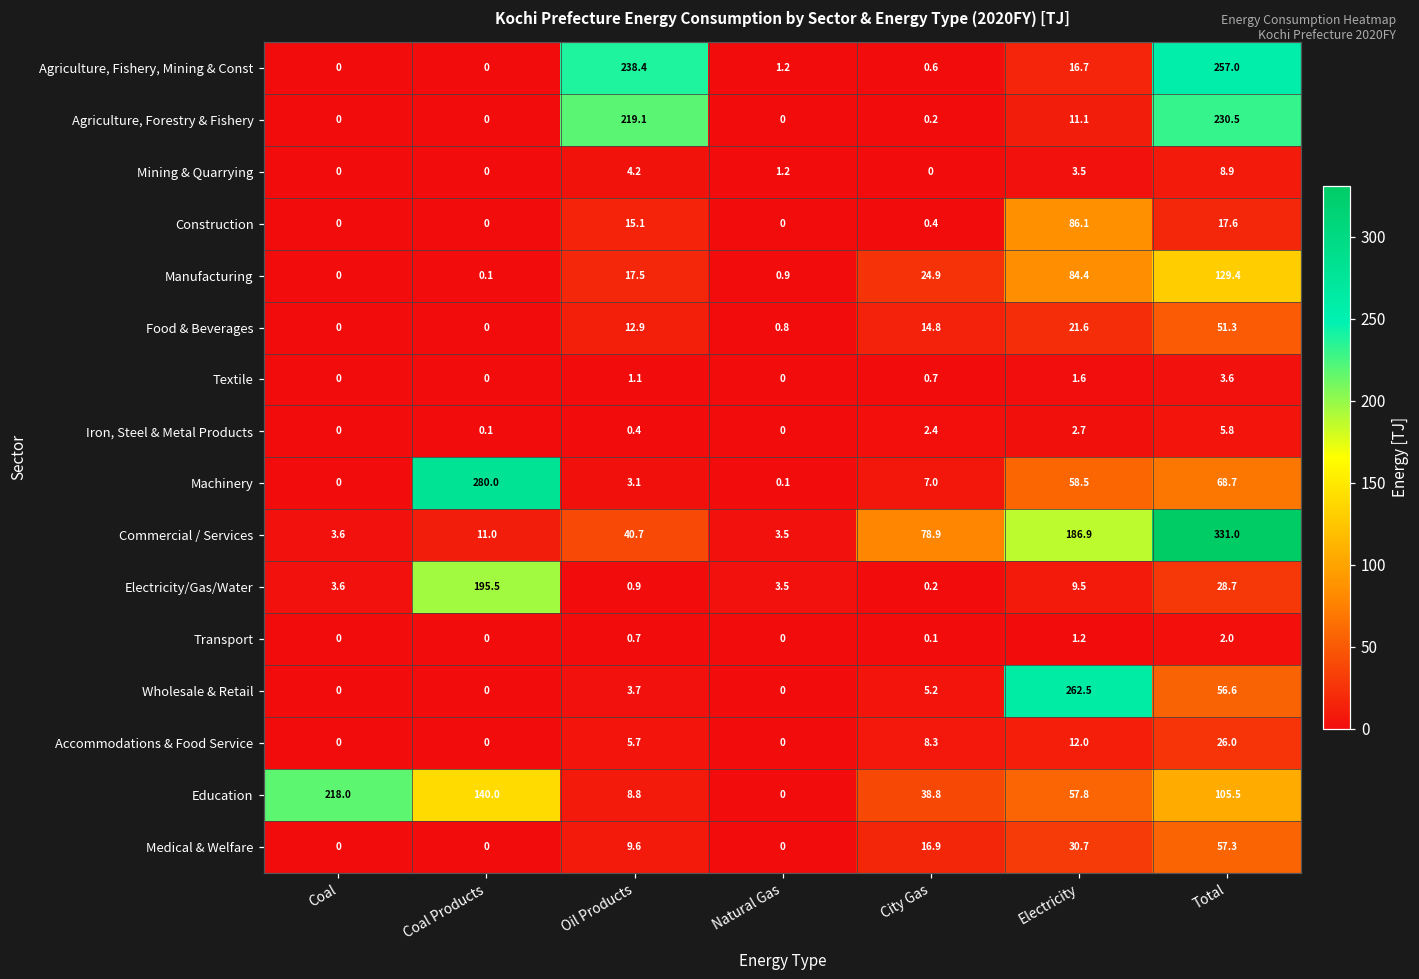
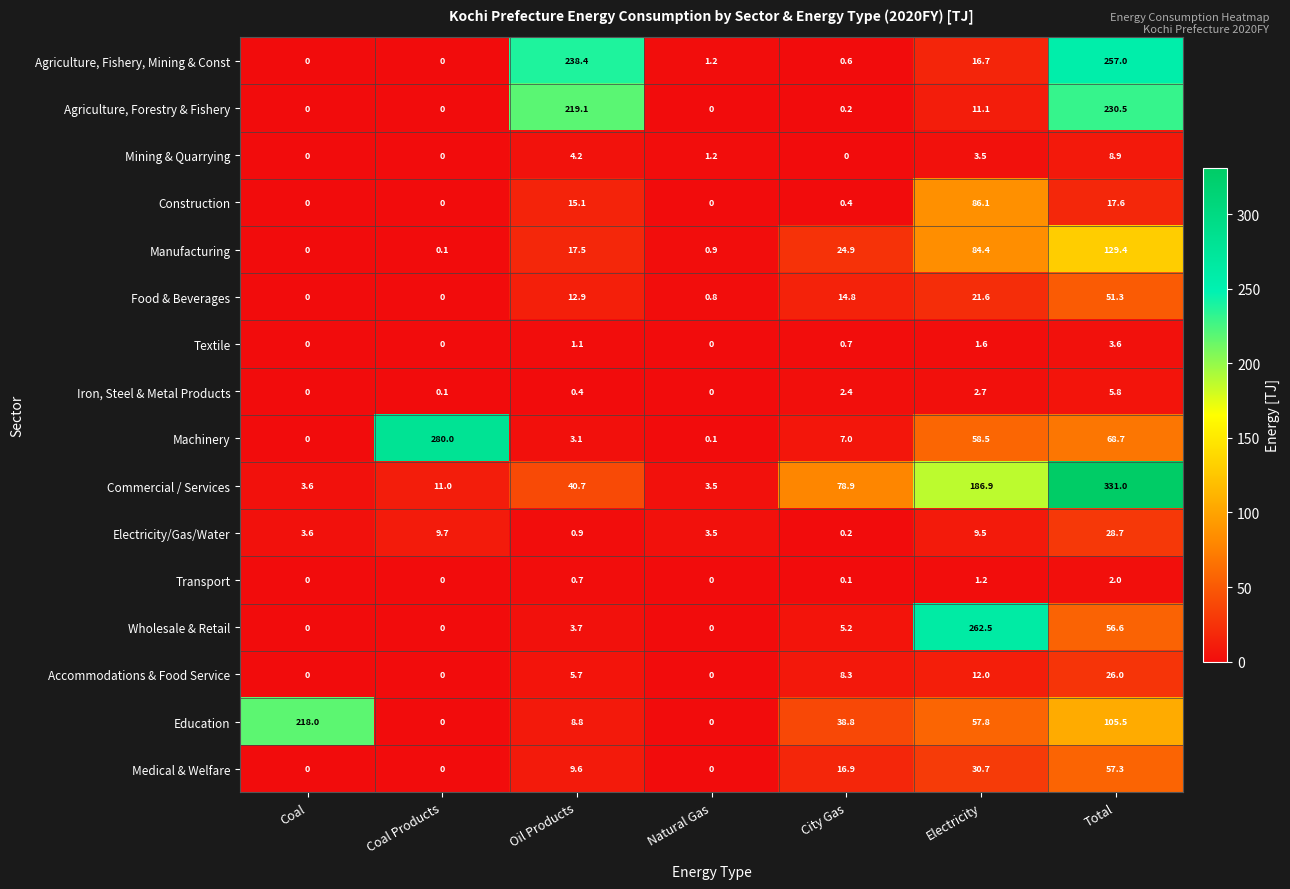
  {
    "Agriculture, Fishery, Mining & Const": {
      "Coal": 0,
      "Coal Products": 0,
      "Oil Products": 238.4,
      "Natural Gas": 1.2,
      "City Gas": 0.6,
      "Electricity": 16.7,
      "Total": 257.0
    },
    "Agriculture, Forestry & Fishery": {
      "Coal": 0,
      "Coal Products": 0,
      "Oil Products": 219.1,
      "Natural Gas": 0,
      "City Gas": 0.2,
      "Electricity": 11.1,
      "Total": 230.5
    },
    "Mining & Quarrying": {
      "Coal": 0,
      "Coal Products": 0,
      "Oil Products": 4.2,
      "Natural Gas": 1.2,
      "City Gas": 0,
      "Electricity": 3.5,
      "Total": 8.9
    },
    "Construction": {
      "Coal": 0,
      "Coal Products": 0,
      "Oil Products": 15.1,
      "Natural Gas": 0,
      "City Gas": 0.4,
      "Electricity": 86.1,
      "Total": 17.6
    },
    "Manufacturing": {
      "Coal": 0,
      "Coal Products": 0.1,
      "Oil Products": 17.5,
      "Natural Gas": 0.9,
      "City Gas": 24.9,
      "Electricity": 84.4,
      "Total": 129.4
    },
    "Food & Beverages": {
      "Coal": 0,
      "Coal Products": 0,
      "Oil Products": 12.9,
      "Natural Gas": 0.8,
      "City Gas": 14.8,
      "Electricity": 21.6,
      "Total": 51.3
    },
    "Textile": {
      "Coal": 0,
      "Coal Products": 0,
      "Oil Products": 1.1,
      "Natural Gas": 0,
      "City Gas": 0.7,
      "Electricity": 1.6,
      "Total": 3.6
    },
    "Iron, Steel & Metal Products": {
      "Coal": 0,
      "Coal Products": 0.1,
      "Oil Products": 0.4,
      "Natural Gas": 0,
      "City Gas": 2.4,
      "Electricity": 2.7,
      "Total": 5.8
    },
    "Machinery": {
      "Coal": 0,
      "Coal Products": 280.0,
      "Oil Products": 3.1,
      "Natural Gas": 0.1,
      "City Gas": 7.0,
      "Electricity": 58.5,
      "Total": 68.7
    },
    "Commercial / Services": {
      "Coal": 3.6,
      "Coal Products": 11.0,
      "Oil Products": 40.7,
      "Natural Gas": 3.5,
      "City Gas": 78.9,
      "Electricity": 186.9,
      "Total": 331.0
    },
    "Electricity/Gas/Water": {
      "Coal": 3.6,
-     "Coal Products": 195.5,
+     "Coal Products": 9.7,
      "Oil Products": 0.9,
      "Natural Gas": 3.5,
      "City Gas": 0.2,
      "Electricity": 9.5,
      "Total": 28.7
    },
    "Transport": {
      "Coal": 0,
      "Coal Products": 0,
      "Oil Products": 0.7,
      "Natural Gas": 0,
      "City Gas": 0.1,
      "Electricity": 1.2,
      "Total": 2.0
    },
    "Wholesale & Retail": {
      "Coal": 0,
      "Coal Products": 0,
      "Oil Products": 3.7,
      "Natural Gas": 0,
      "City Gas": 5.2,
      "Electricity": 262.5,
      "Total": 56.6
    },
    "Accommodations & Food Service": {
      "Coal": 0,
      "Coal Products": 0,
      "Oil Products": 5.7,
      "Natural Gas": 0,
      "City Gas": 8.3,
      "Electricity": 12.0,
      "Total": 26.0
    },
    "Education": {
      "Coal": 218.0,
-     "Coal Products": 140.0,
+     "Coal Products": 0,
      "Oil Products": 8.8,
      "Natural Gas": 0,
      "City Gas": 38.8,
      "Electricity": 57.8,
      "Total": 105.5
    },
    "Medical & Welfare": {
      "Coal": 0,
      "Coal Products": 0,
      "Oil Products": 9.6,
      "Natural Gas": 0,
      "City Gas": 16.9,
      "Electricity": 30.7,
      "Total": 57.3
    }
  }
